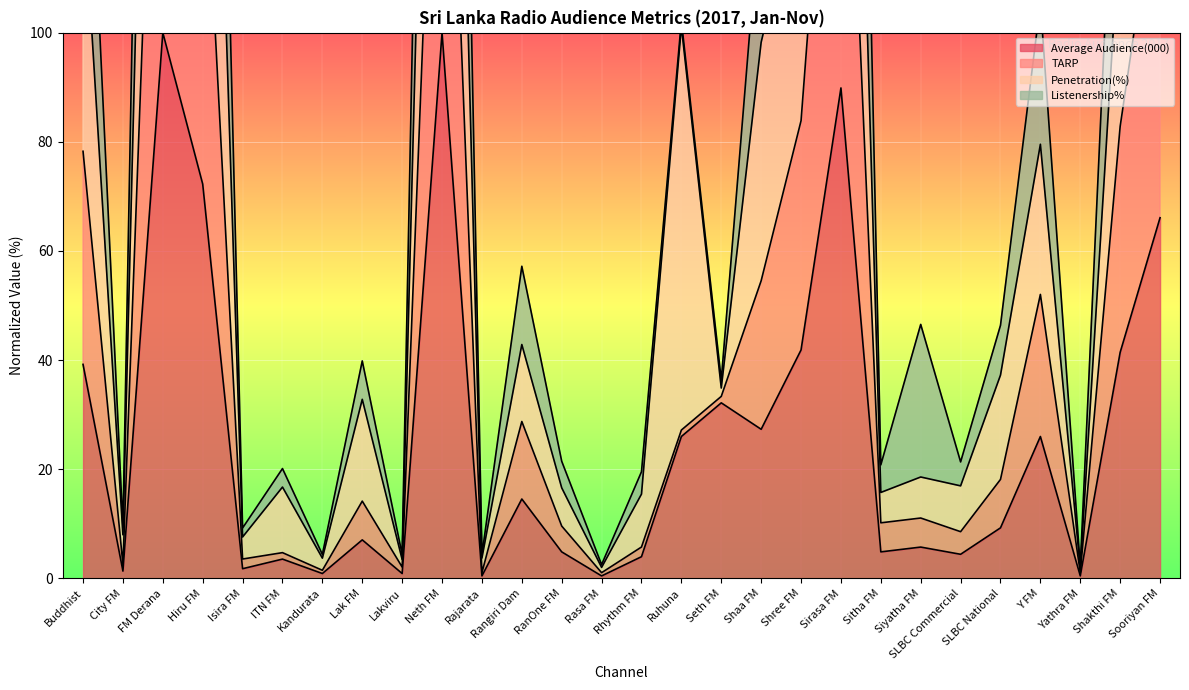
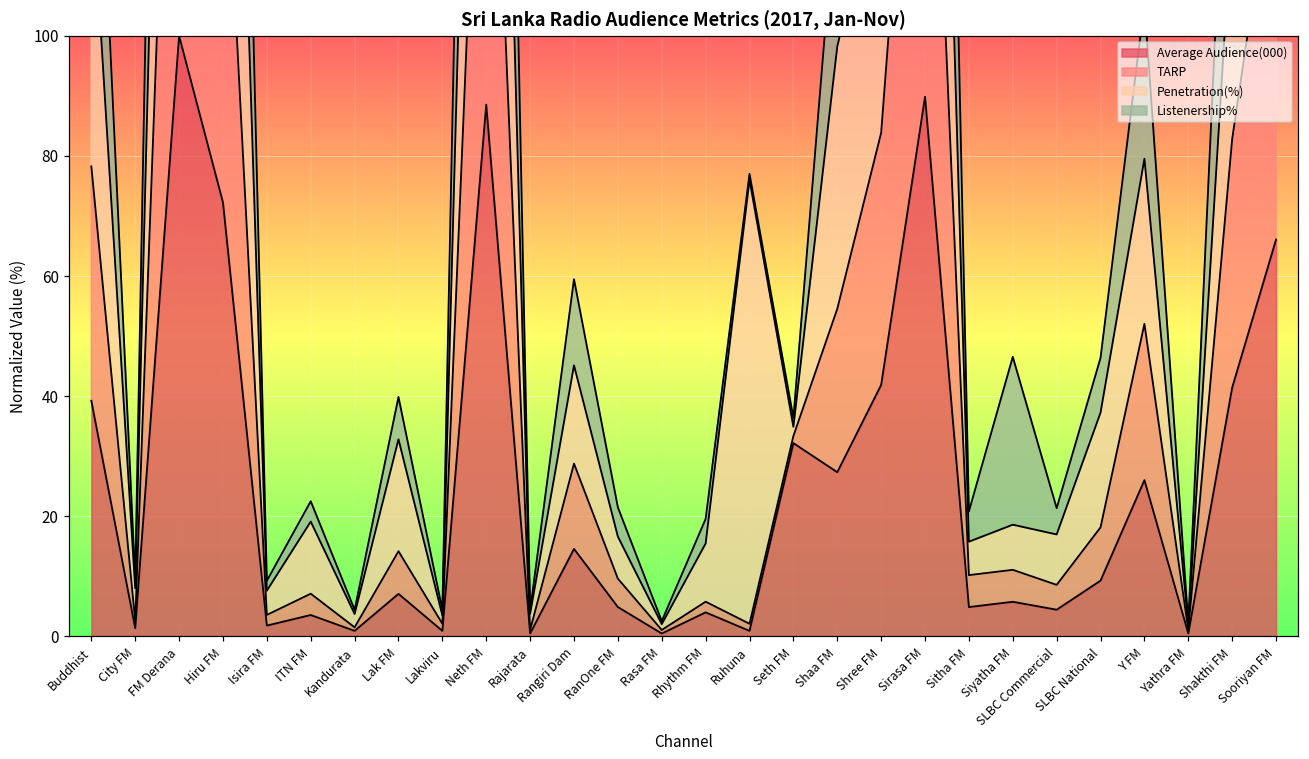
  {
    "Average Audience(000)": {
      "Buddhist": 39,
      "City FM": 1,
      "FM Derana": 100,
      "Hiru FM": 72,
      "Isira FM": 2,
      "ITN FM": 4,
      "Kandurata": 1,
      "Lak FM": 7,
      "Lakviru": 1,
-     "Neth FM": 100,
+     "Neth FM": 89,
      "Rajarata": 0,
      "Rangiri Dam": 15,
      "RanOne FM": 5,
      "Rasa FM": 0,
      "Rhythm FM": 4,
-     "Ruhuna": 26,
+     "Ruhuna": 1,
      "Seth FM": 32,
      "Shaa FM": 27,
      "Shree FM": 42,
      "Sirasa FM": 90,
      "Sitha FM": 5,
      "Siyatha FM": 6,
      "SLBC Commercial": 4,
      "SLBC National": 9,
      "Y FM": 26,
      "Yathra FM": 0,
      "Shakthi FM": 41,
      "Sooriyan FM": 66
    },
    "TARP": {
      "Buddhist": 39,
      "City FM": 1,
      "Isira FM": 2,
-     "ITN FM": 1,
+     "ITN FM": 4,
      "Kandurata": 1,
      "Lak FM": 7,
      "Lakviru": 1,
      "Rajarata": 1,
      "Rangiri Dam": 14,
      "RanOne FM": 5,
      "Rasa FM": 1,
      "Rhythm FM": 2,
      "Ruhuna": 1,
      "Seth FM": 1,
      "Shaa FM": 27,
      "Shree FM": 42,
      "Sitha FM": 5,
      "Siyatha FM": 5,
      "SLBC Commercial": 4,
      "SLBC National": 9,
      "Y FM": 26,
      "Yathra FM": 1,
      "Shakthi FM": 41
    },
    "Penetration(%)": {
      "City FM": 5,
      "Isira FM": 4,
      "ITN FM": 12,
      "Kandurata": 2,
      "Lak FM": 19,
      "Lakviru": 1,
      "Rajarata": 3,
-     "Rangiri Dam": 14,
+     "Rangiri Dam": 16,
      "RanOne FM": 7,
      "Rasa FM": 1,
      "Rhythm FM": 10,
      "Seth FM": 2,
      "Shaa FM": 44,
      "Sitha FM": 6,
      "Siyatha FM": 8,
      "SLBC Commercial": 8,
      "SLBC National": 19,
      "Y FM": 28
    },
    "Listenership%": {
      "City FM": 1,
      "Isira FM": 2,
      "ITN FM": 3,
      "Kandurata": 1,
      "Lak FM": 7,
      "Lakviru": 1,
      "Rajarata": 1,
      "Rangiri Dam": 14,
      "RanOne FM": 5,
      "Rasa FM": 1,
      "Rhythm FM": 4,
      "Seth FM": 1,
      "Sitha FM": 5,
      "Siyatha FM": 28,
      "SLBC Commercial": 4,
      "SLBC National": 9
    }
  }
